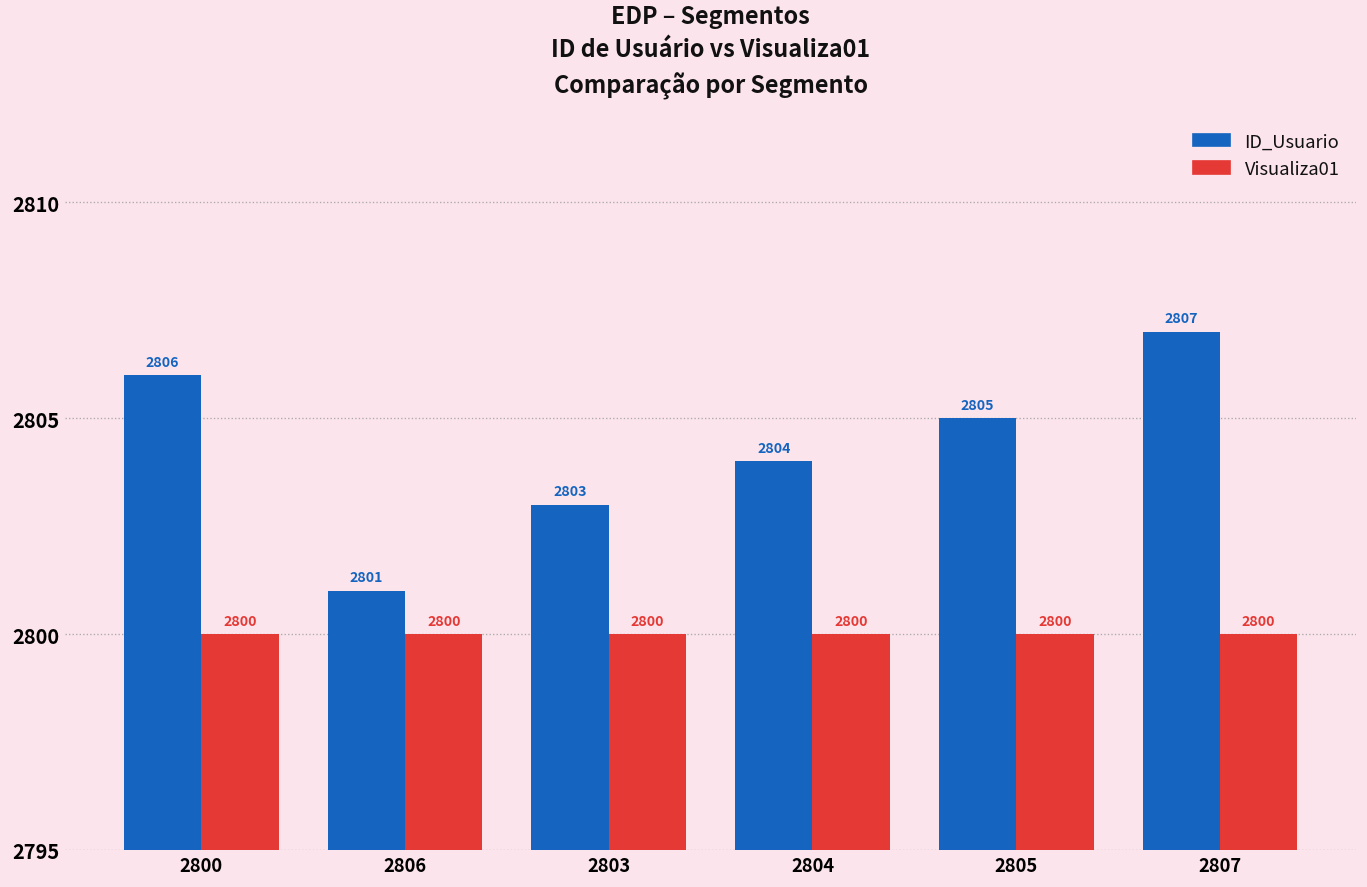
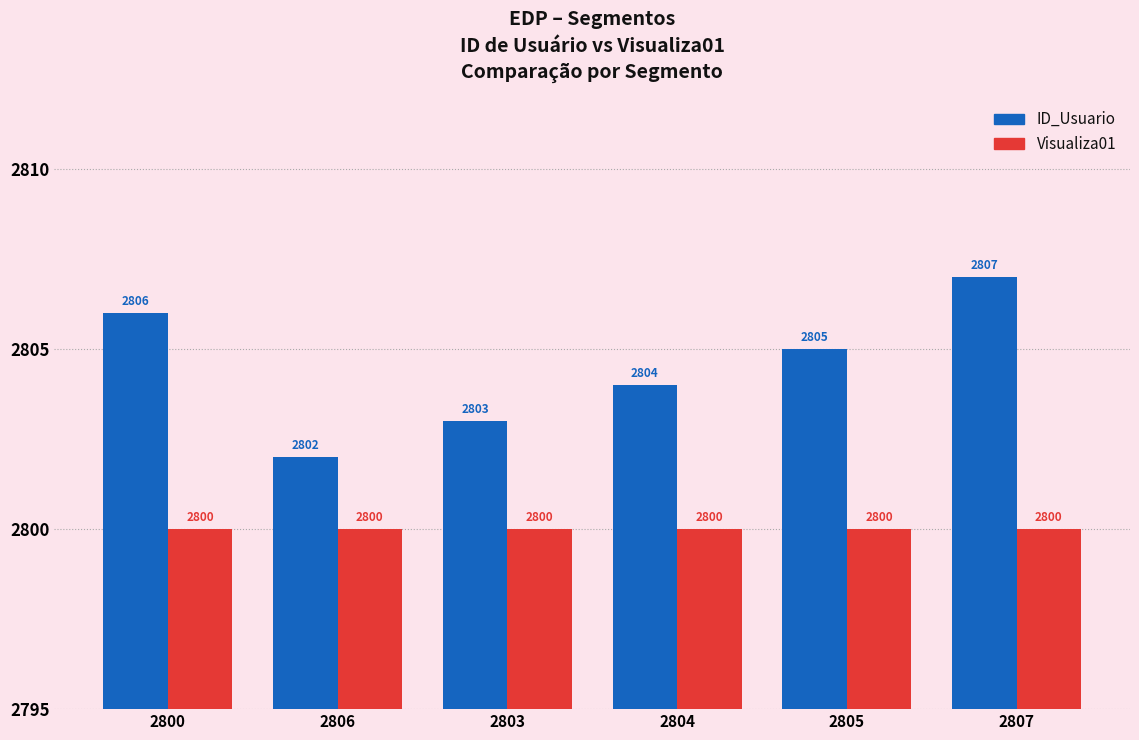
  {
    "ID_Usuario": {
      "2800": 2806,
-     "2806": 2801,
+     "2806": 2802,
      "2803": 2803,
      "2804": 2804,
      "2805": 2805,
      "2807": 2807
    },
    "Visualiza01": {
      "2800": 2800,
      "2806": 2800,
      "2803": 2800,
      "2804": 2800,
      "2805": 2800,
      "2807": 2800
    }
  }
